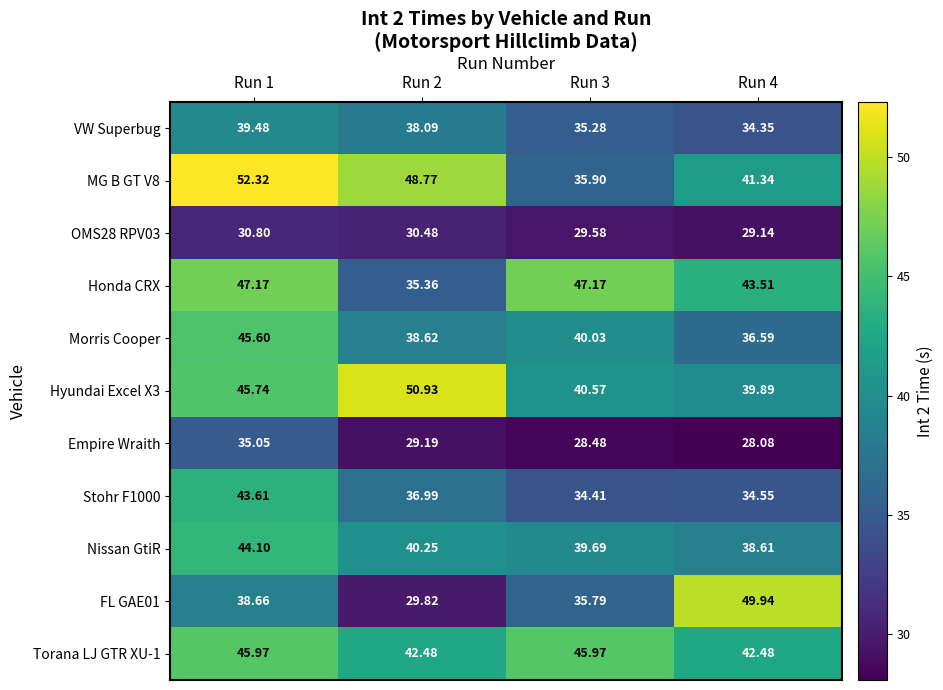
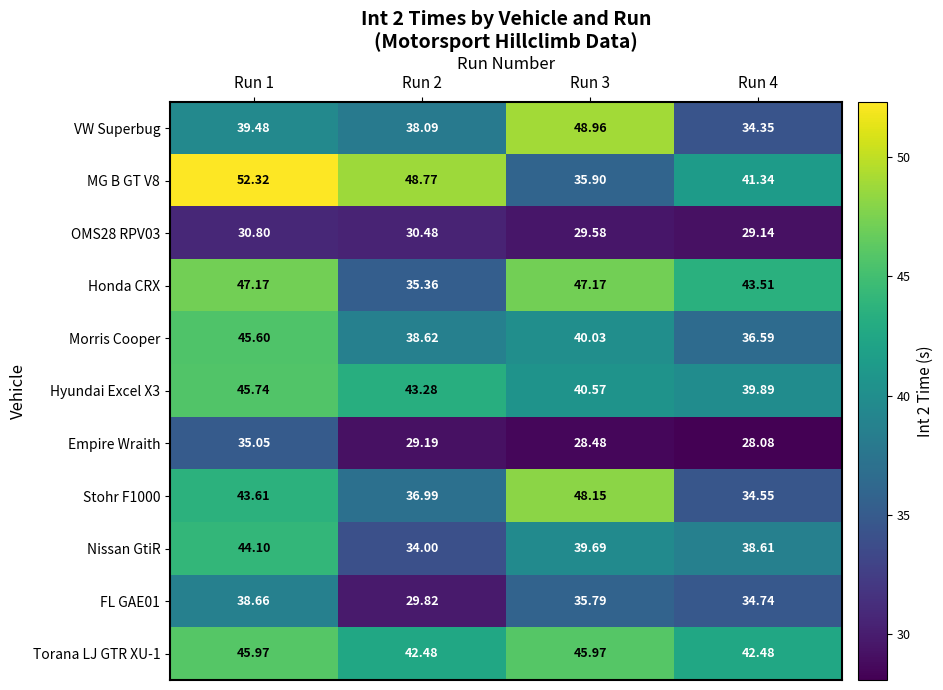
  {
    "VW Superbug": {
      "Run 1": 39.48,
      "Run 2": 38.09,
-     "Run 3": 35.28,
+     "Run 3": 48.96,
      "Run 4": 34.35
    },
    "MG B GT V8": {
      "Run 1": 52.32,
      "Run 2": 48.77,
      "Run 3": 35.90,
      "Run 4": 41.34
    },
    "OMS28 RPV03": {
      "Run 1": 30.80,
      "Run 2": 30.48,
      "Run 3": 29.58,
      "Run 4": 29.14
    },
    "Honda CRX": {
      "Run 1": 47.17,
      "Run 2": 35.36,
      "Run 3": 47.17,
      "Run 4": 43.51
    },
    "Morris Cooper": {
      "Run 1": 45.60,
      "Run 2": 38.62,
      "Run 3": 40.03,
      "Run 4": 36.59
    },
    "Hyundai Excel X3": {
      "Run 1": 45.74,
-     "Run 2": 50.93,
+     "Run 2": 43.28,
      "Run 3": 40.57,
      "Run 4": 39.89
    },
    "Empire Wraith": {
      "Run 1": 35.05,
      "Run 2": 29.19,
      "Run 3": 28.48,
      "Run 4": 28.08
    },
    "Stohr F1000": {
      "Run 1": 43.61,
      "Run 2": 36.99,
-     "Run 3": 34.41,
+     "Run 3": 48.15,
      "Run 4": 34.55
    },
    "Nissan GtiR": {
      "Run 1": 44.10,
-     "Run 2": 40.25,
+     "Run 2": 34.00,
      "Run 3": 39.69,
      "Run 4": 38.61
    },
    "FL GAE01": {
      "Run 1": 38.66,
      "Run 2": 29.82,
      "Run 3": 35.79,
-     "Run 4": 49.94
+     "Run 4": 34.74
    },
    "Torana LJ GTR XU-1": {
      "Run 1": 45.97,
      "Run 2": 42.48,
      "Run 3": 45.97,
      "Run 4": 42.48
    }
  }
